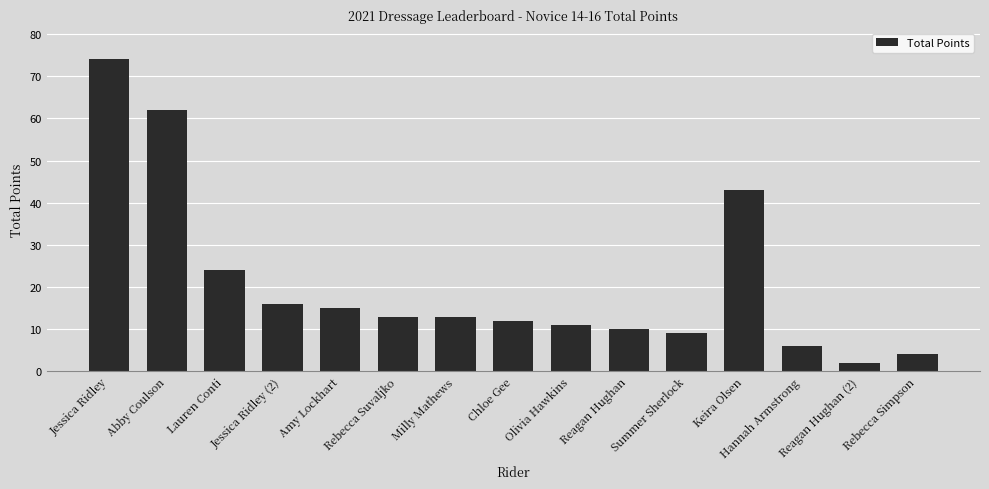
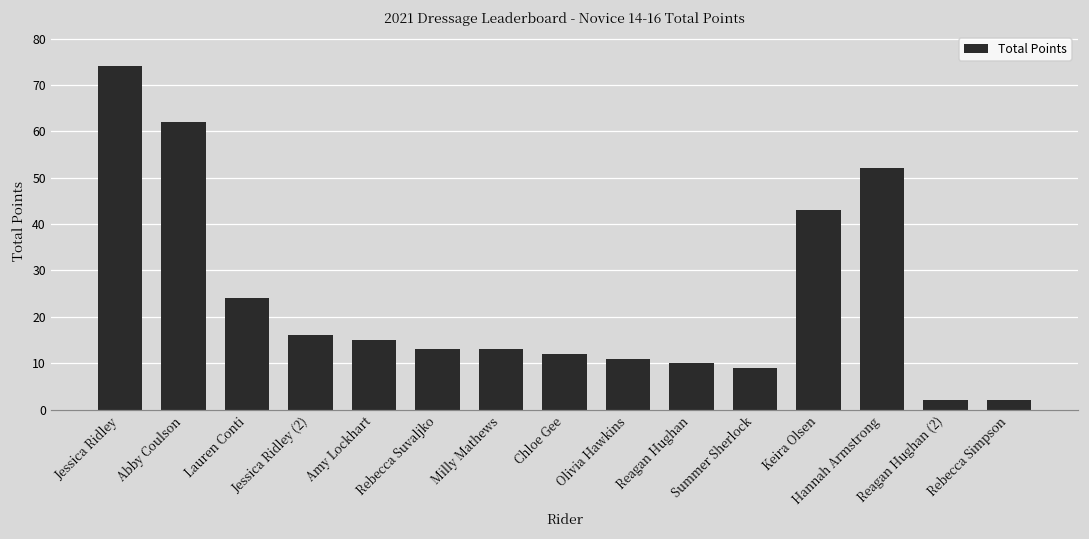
  {
    "Jessica Ridley": 74,
    "Abby Coulson": 62,
    "Lauren Conti": 24,
    "Jessica Ridley (2)": 16,
    "Amy Lockhart": 15,
    "Rebecca Suvaljko": 13,
    "Milly Mathews": 13,
    "Chloe Gee": 12,
    "Olivia Hawkins": 11,
    "Reagan Hughan": 10,
    "Summer Sherlock": 9,
    "Keira Olsen": 43,
-   "Hannah Armstrong": 6,
+   "Hannah Armstrong": 52,
    "Reagan Hughan (2)": 2,
-   "Rebecca Simpson": 4
+   "Rebecca Simpson": 2
  }
